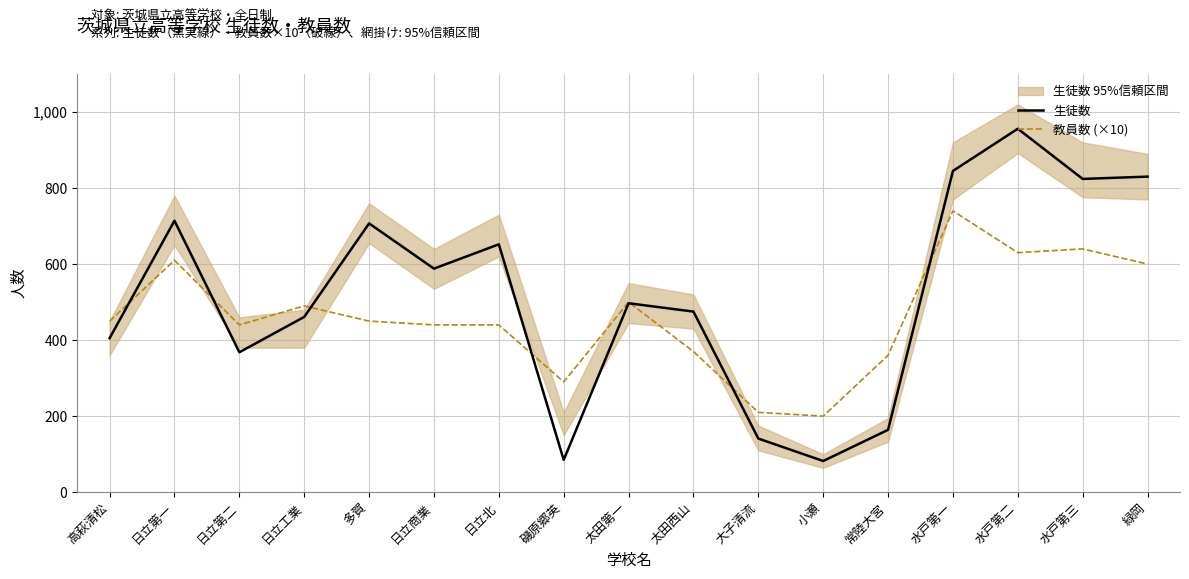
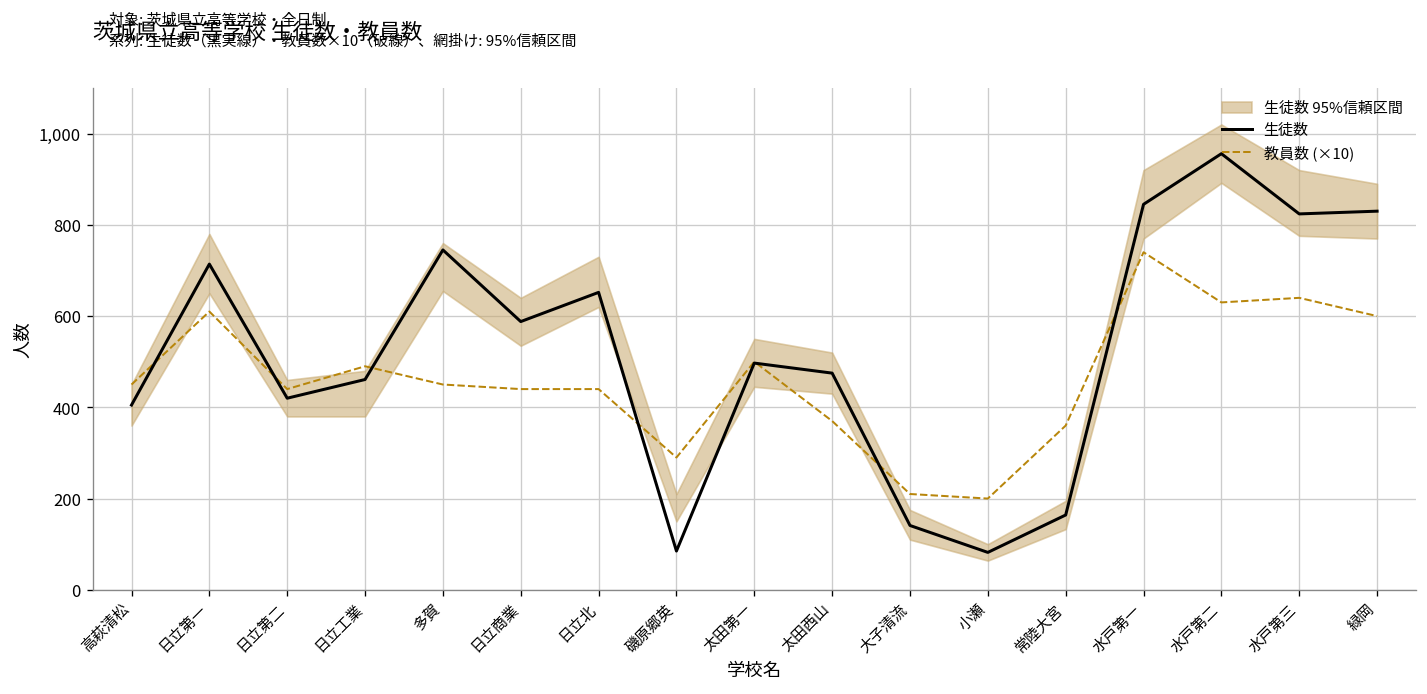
  {
    "生徒数": {
      "高萩清松": 410,
      "日立第一": 710,
-     "日立第二": 370,
+     "日立第二": 420,
      "日立工業": 460,
-     "多賀": 710,
+     "多賀": 750,
      "日立商業": 590,
      "日立北": 650,
      "磯原郷英": 90,
      "太田西山": 480,
      "大子清流": 140,
      "小瀬": 80,
      "常陸大宮": 160,
      "水戸第一": 850,
      "水戸第二": 960,
      "水戸第三": 820,
      "緑岡": 830
    },
    "教員数 (×10)": {
      "日立第一": 610,
      "日立第二": 440,
      "日立工業": 490,
      "多賀": 450,
      "日立商業": 440,
      "日立北": 440,
      "磯原郷英": 290,
      "太田西山": 370,
      "大子清流": 210,
      "小瀬": 200,
      "常陸大宮": 360,
      "水戸第一": 740,
      "水戸第二": 630,
      "水戸第三": 640,
      "緑岡": 600
    }
  }
